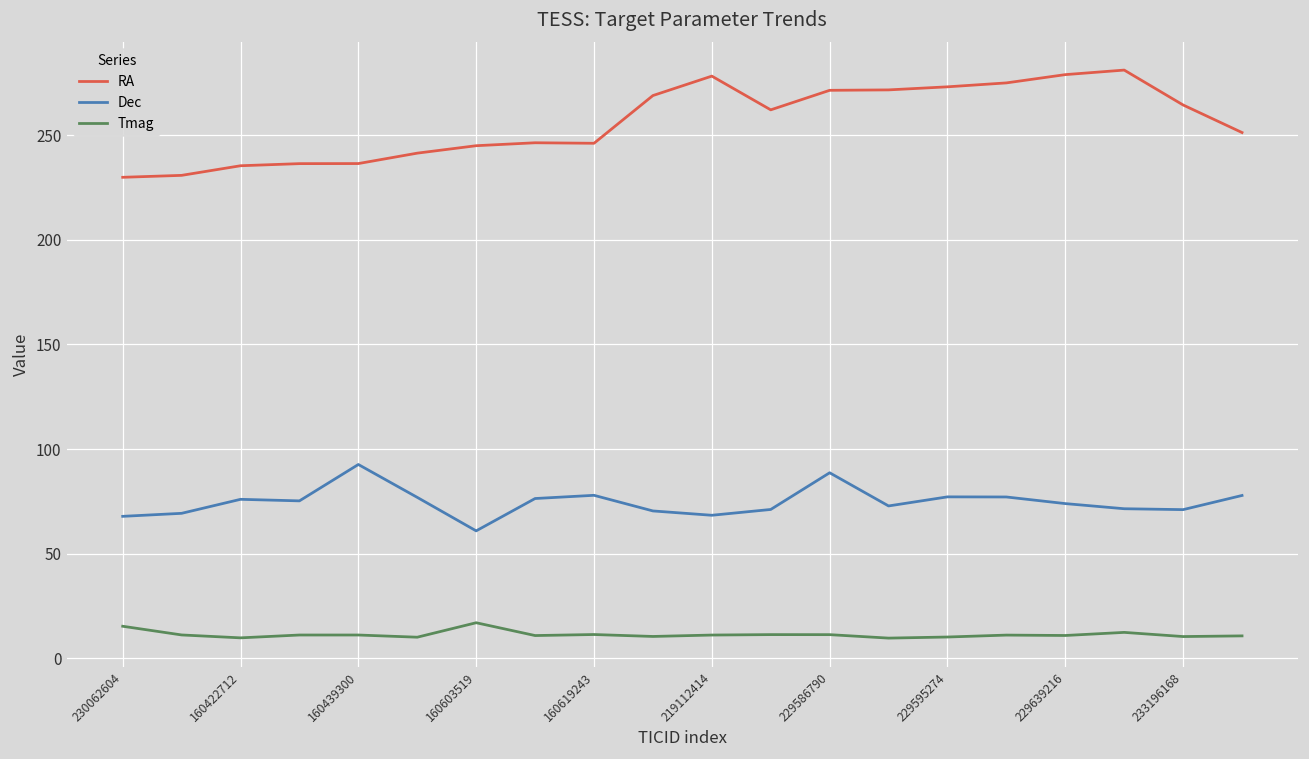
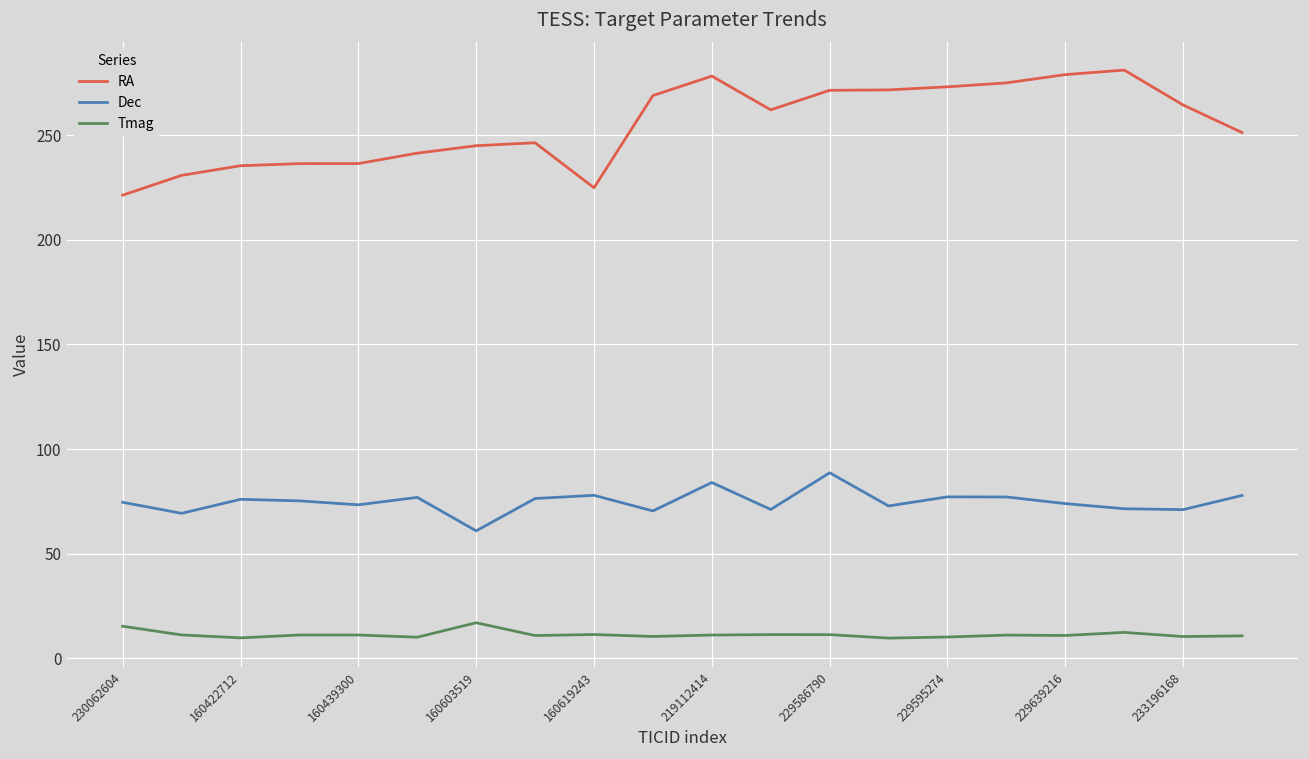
  {
    "RA": {
-     "230062604": 230,
+     "230062604": 221,
      "160422712": 235,
      "160439300": 236,
      "160603519": 245,
-     "160619243": 246,
+     "160619243": 225,
      "219112414": 278,
      "229586790": 271,
      "229595274": 273,
      "229639216": 279,
      "233196168": 264
    },
    "Dec": {
-     "230062604": 68,
+     "230062604": 75,
      "160422712": 76,
-     "160439300": 93,
+     "160439300": 73,
      "160603519": 61,
      "160619243": 78,
-     "219112414": 68,
+     "219112414": 84,
      "229586790": 89,
      "229595274": 77,
      "229639216": 74,
      "233196168": 71
    },
    "Tmag": {
      "230062604": 15,
      "160422712": 10,
      "160439300": 11,
      "160603519": 17,
      "160619243": 11,
      "219112414": 11,
      "229586790": 11,
      "229595274": 10,
      "229639216": 11,
      "233196168": 10
    }
  }
